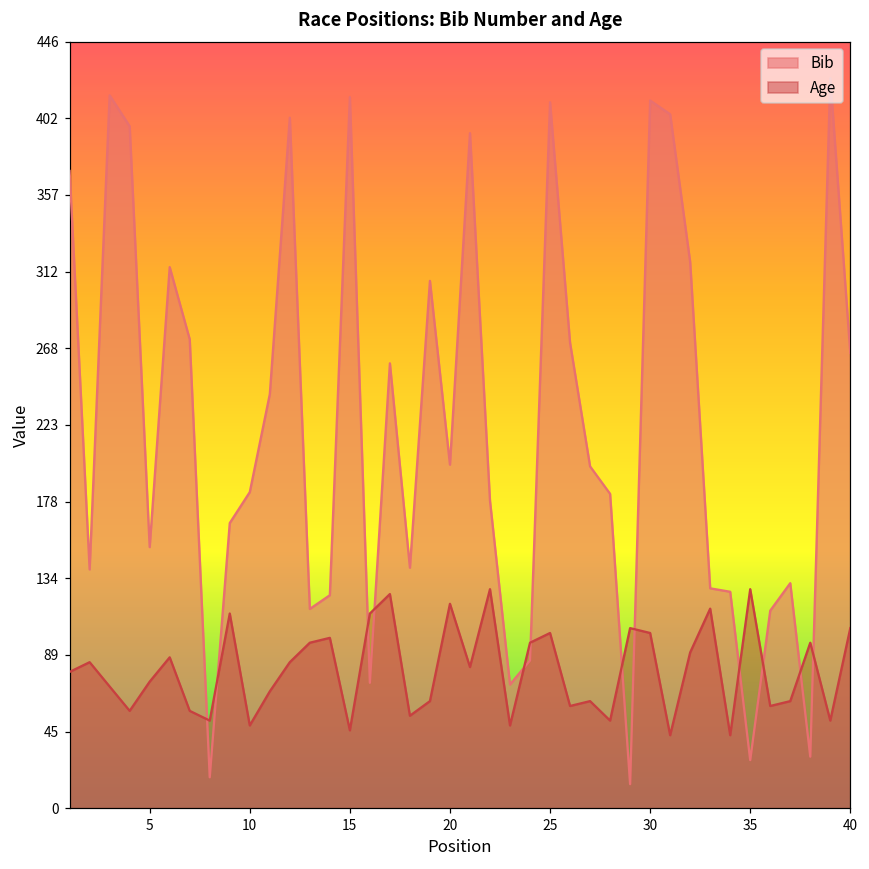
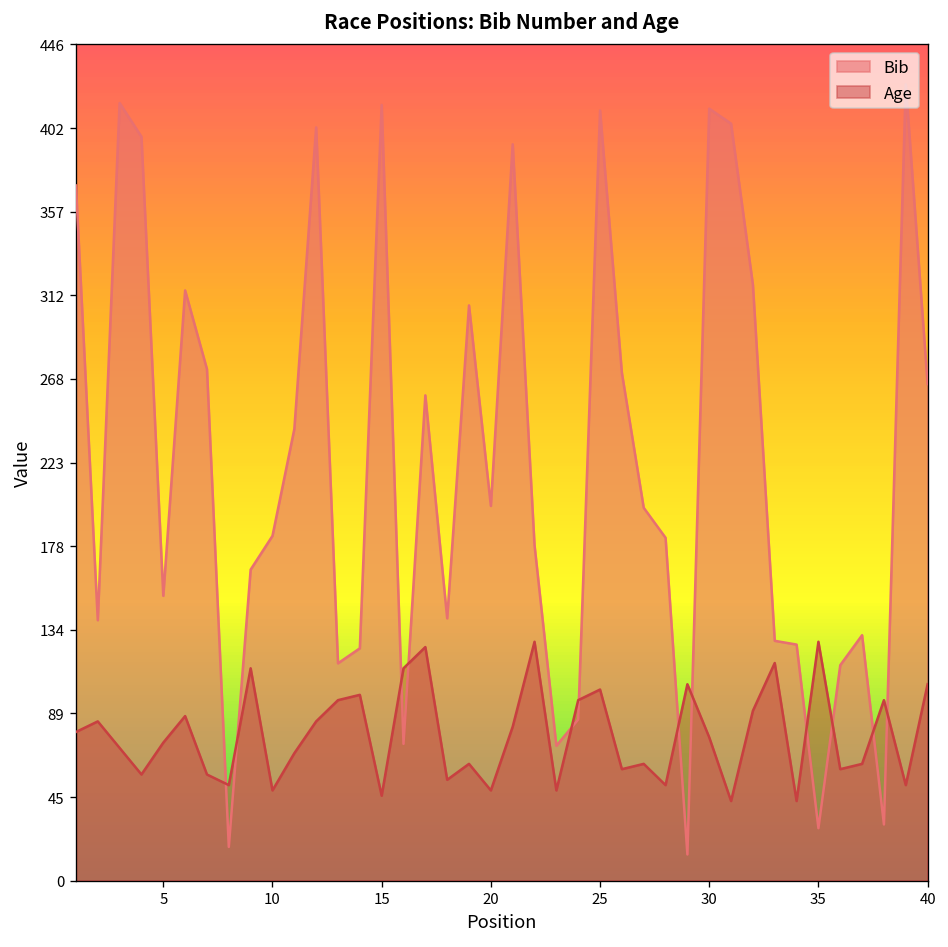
  {
    "Bib": {
      "5": 152,
      "10": 184,
      "15": 414,
      "20": 200,
      "25": 411,
      "30": 412,
      "35": 28,
      "40": 265
    },
    "Age": {
      "5": 74,
      "10": 48,
      "15": 45,
-     "20": 119,
+     "20": 48,
      "25": 102,
-     "30": 102,
+     "30": 77,
      "35": 128,
      "40": 105
    }
  }
